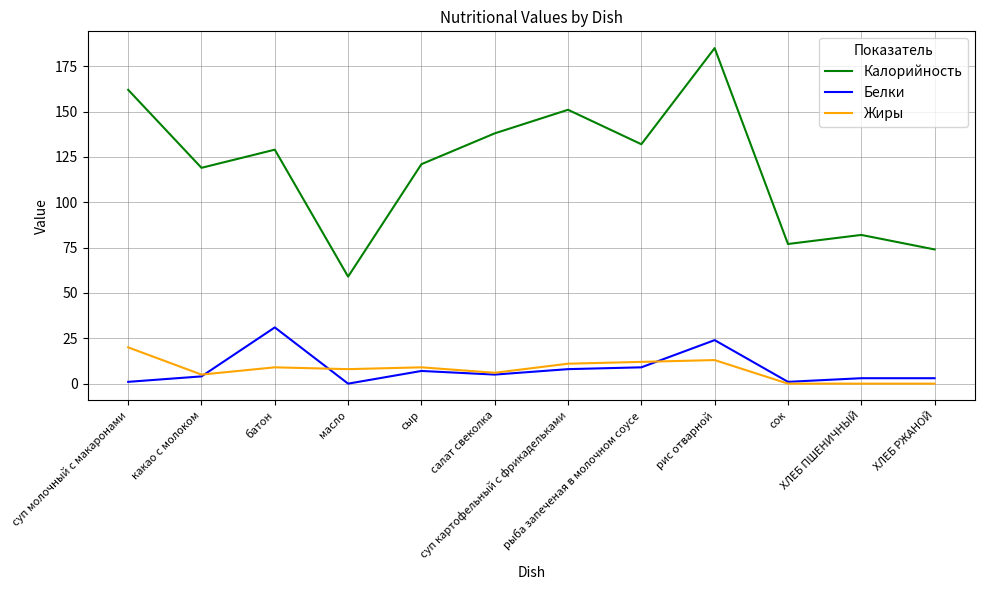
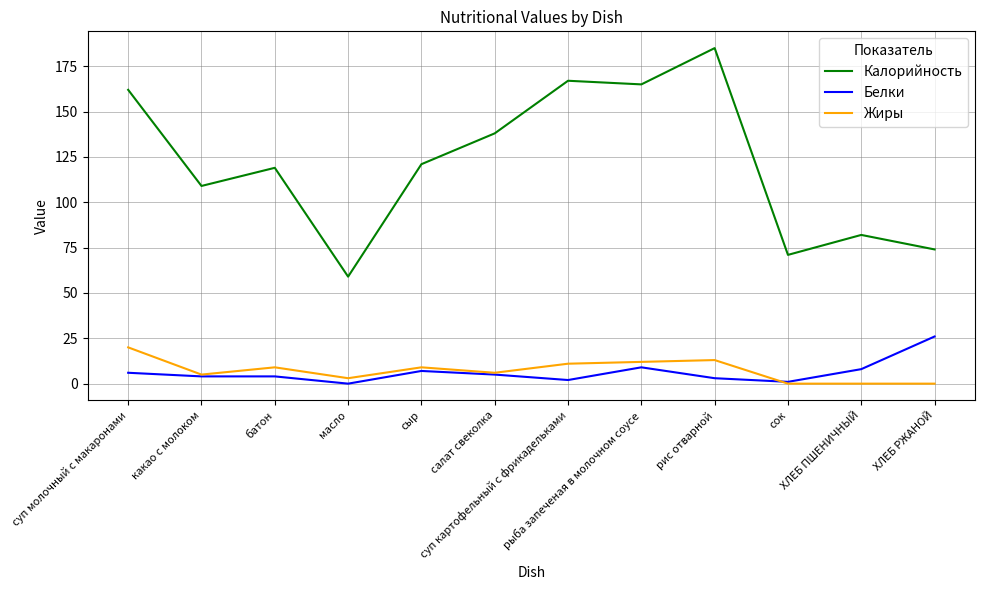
  {
    "Калорийность": {
      "суп молочный с макаронами": 162,
-     "какао с молоком": 119,
-     "батон": 129,
+     "какао с молоком": 109,
+     "батон": 119,
      "масло": 59,
      "сыр": 121,
      "салат свеколка": 138,
-     "суп картофельный с фрикадельками": 151,
-     "рыба запеченая в молочном соусе": 132,
+     "суп картофельный с фрикадельками": 167,
+     "рыба запеченая в молочном соусе": 165,
      "рис отварной": 185,
-     "сок": 77,
+     "сок": 71,
      "ХЛЕБ ПШЕНИЧНЫЙ": 82,
      "ХЛЕБ РЖАНОЙ": 74
    },
    "Белки": {
-     "суп молочный с макаронами": 1,
-     "батон": 31,
+     "суп молочный с макаронами": 6,
+     "батон": 4,
      "масло": 0,
      "сыр": 7,
-     "суп картофельный с фрикадельками": 8,
+     "суп картофельный с фрикадельками": 2,
      "рыба запеченая в молочном соусе": 9,
-     "рис отварной": 24,
-     "ХЛЕБ ПШЕНИЧНЫЙ": 3,
-     "ХЛЕБ РЖАНОЙ": 3
+     "рис отварной": 3,
+     "ХЛЕБ ПШЕНИЧНЫЙ": 8,
+     "ХЛЕБ РЖАНОЙ": 26
    },
    "Жиры": {
      "суп молочный с макаронами": 20,
      "батон": 9,
-     "масло": 8,
+     "масло": 3,
      "сыр": 9,
      "суп картофельный с фрикадельками": 11,
      "рыба запеченая в молочном соусе": 12,
      "рис отварной": 13,
      "ХЛЕБ ПШЕНИЧНЫЙ": 0,
      "ХЛЕБ РЖАНОЙ": 0
    }
  }
